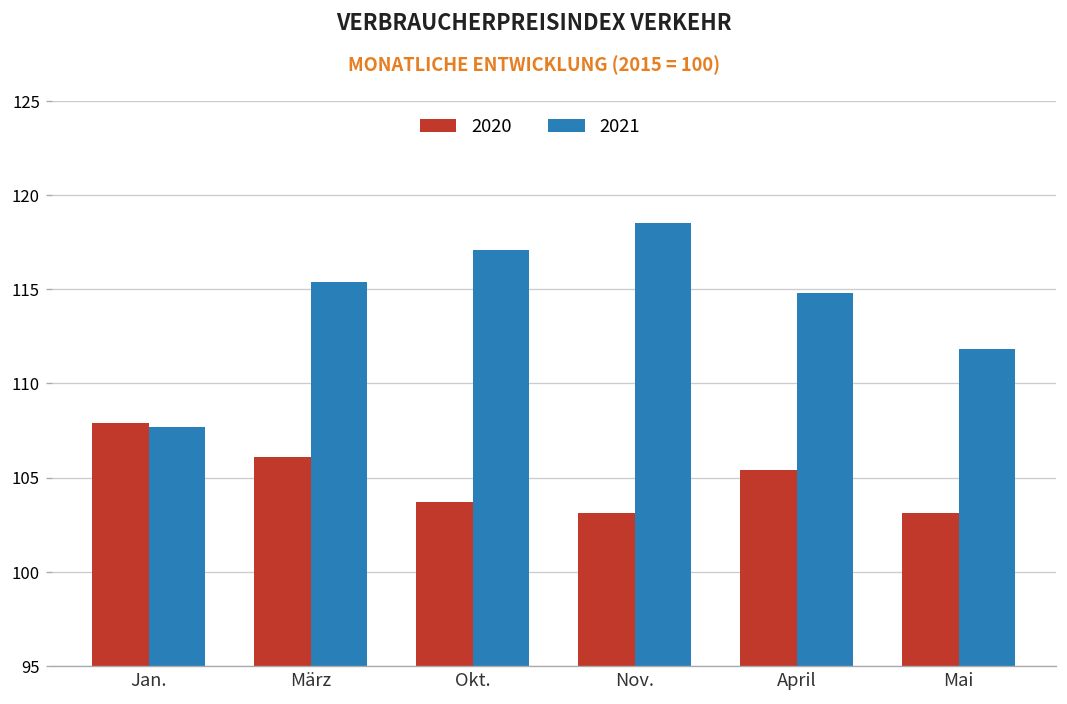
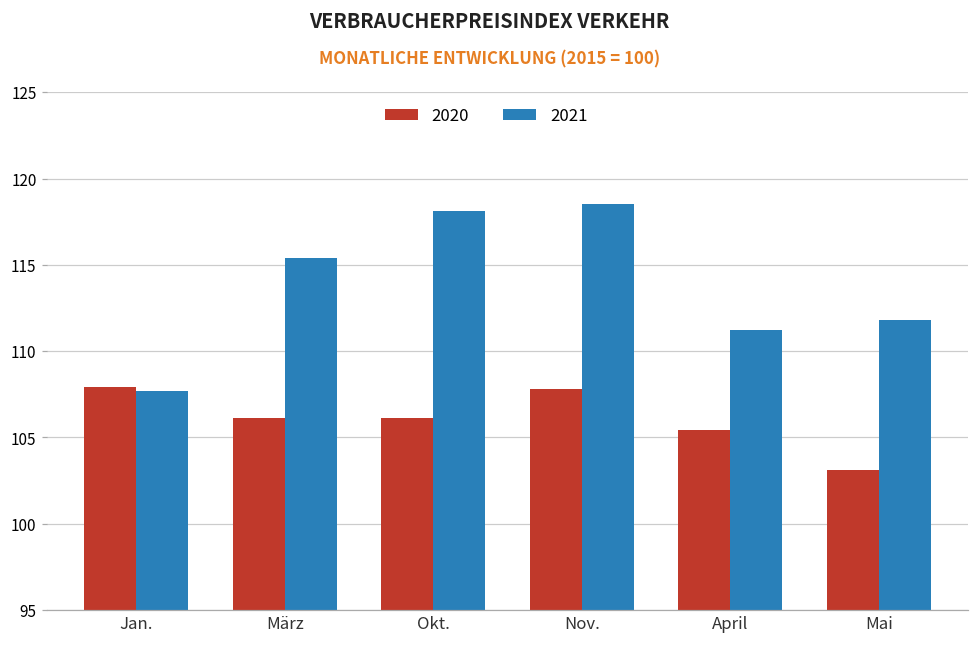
  {
    "2020": {
      "Jan.": 107.9,
      "März": 106.1,
-     "Okt.": 103.7,
-     "Nov.": 103.1,
+     "Okt.": 106.1,
+     "Nov.": 107.8,
      "April": 105.4,
      "Mai": 103.1
    },
    "2021": {
      "Jan.": 107.7,
      "März": 115.4,
-     "Okt.": 117.1,
+     "Okt.": 118.1,
      "Nov.": 118.5,
-     "April": 114.8,
+     "April": 111.2,
      "Mai": 111.8
    }
  }
